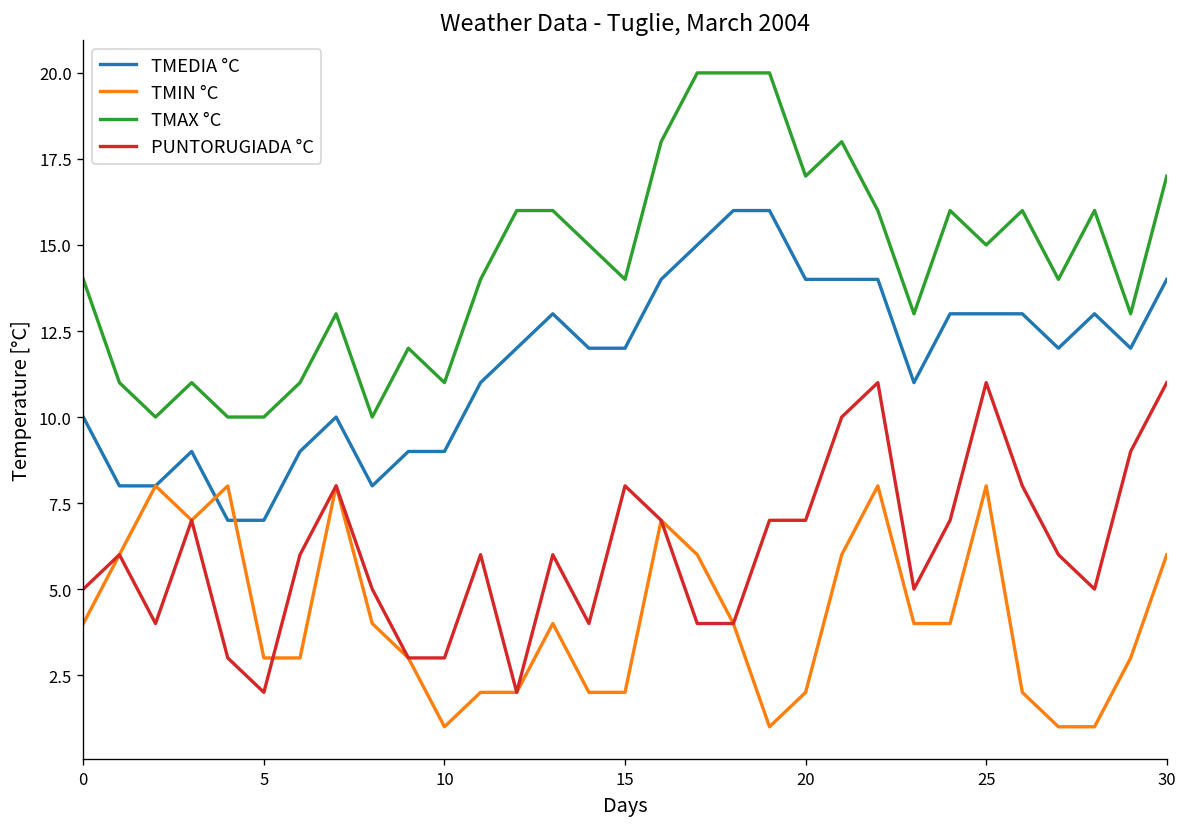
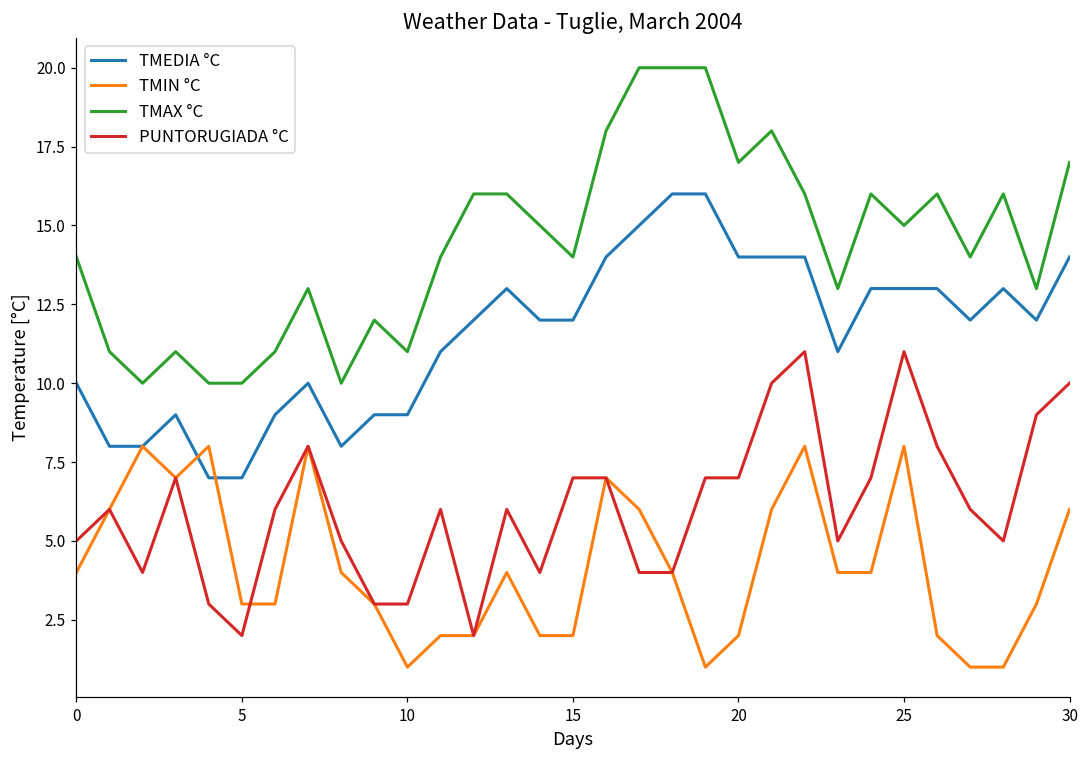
  {
    "TMEDIA °C": {
      "0": 10,
      "5": 7,
      "10": 9,
      "15": 12,
      "20": 14,
      "25": 13,
      "30": 14
    },
    "TMIN °C": {
      "0": 4,
      "5": 3,
      "10": 1,
      "15": 2,
      "20": 2,
      "25": 8,
      "30": 6
    },
    "TMAX °C": {
      "0": 14,
      "5": 10,
      "10": 11,
      "15": 14,
      "20": 17,
      "25": 15,
      "30": 17
    },
    "PUNTORUGIADA °C": {
      "0": 5,
      "5": 2,
      "10": 3,
-     "15": 8,
+     "15": 7,
      "20": 7,
      "25": 11,
-     "30": 11
+     "30": 10
    }
  }
